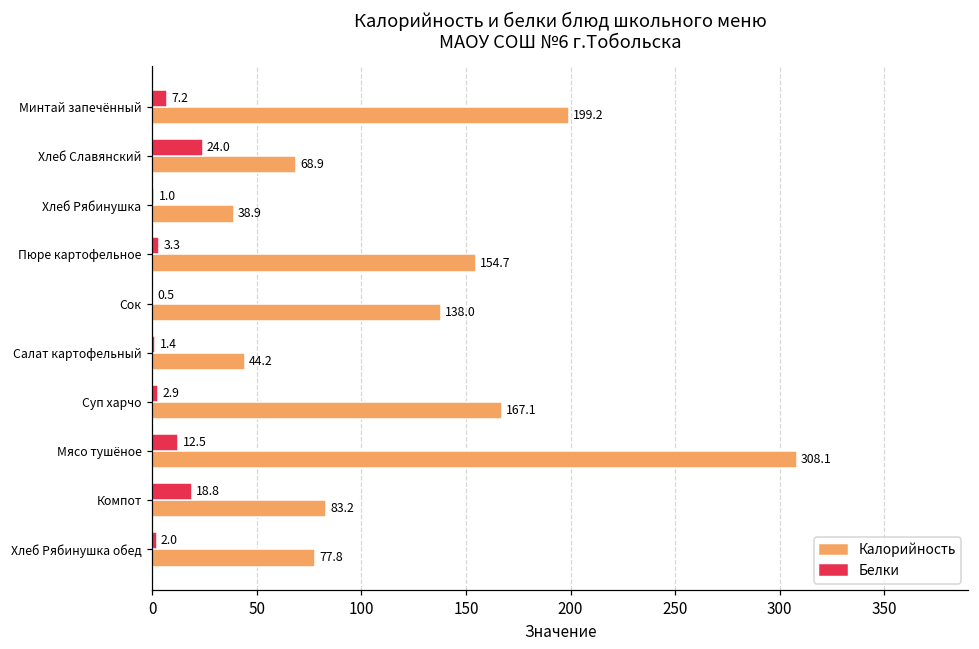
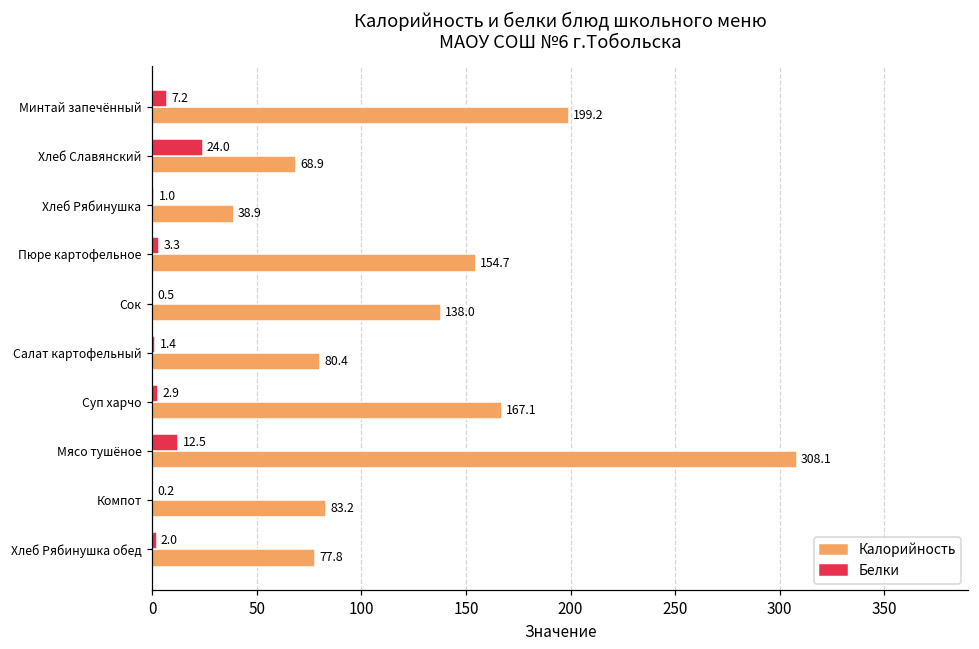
  {
    "Калорийность": {
      "Минтай запечённый": 199.2,
      "Хлеб Славянский": 68.9,
      "Хлеб Рябинушка": 38.9,
      "Пюре картофельное": 154.7,
      "Сок": 138.0,
-     "Салат картофельный": 44.2,
+     "Салат картофельный": 80.4,
      "Суп харчо": 167.1,
      "Мясо тушёное": 308.1,
      "Компот": 83.2,
      "Хлеб Рябинушка обед": 77.8
    },
    "Белки": {
      "Минтай запечённый": 7.2,
      "Хлеб Славянский": 24.0,
      "Хлеб Рябинушка": 1.0,
      "Пюре картофельное": 3.3,
      "Сок": 0.5,
      "Салат картофельный": 1.4,
      "Суп харчо": 2.9,
      "Мясо тушёное": 12.5,
-     "Компот": 18.8,
+     "Компот": 0.2,
      "Хлеб Рябинушка обед": 2.0
    }
  }
